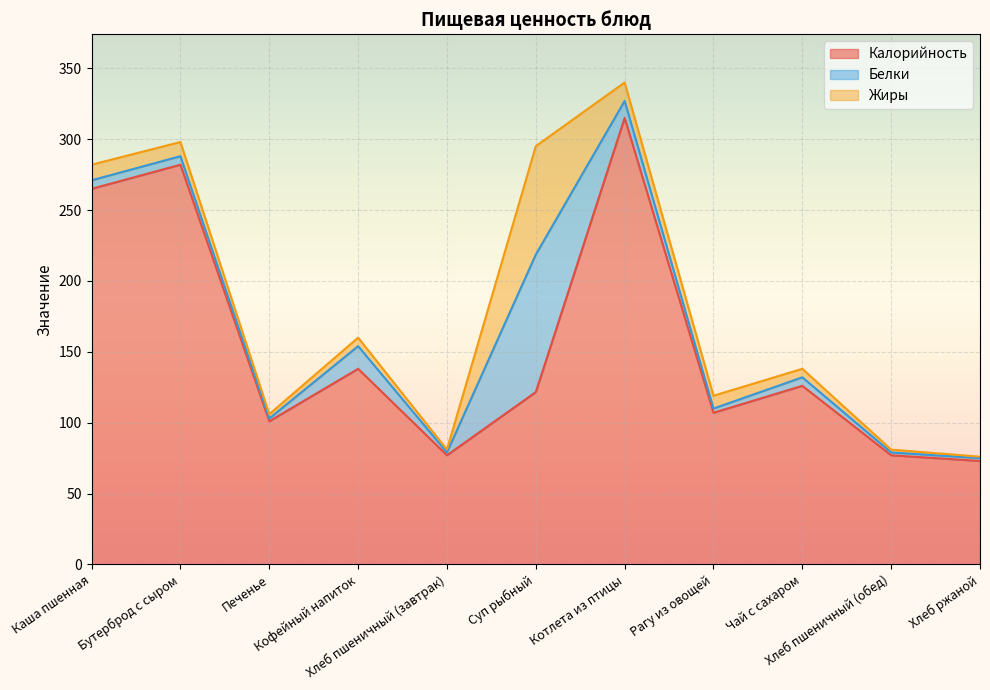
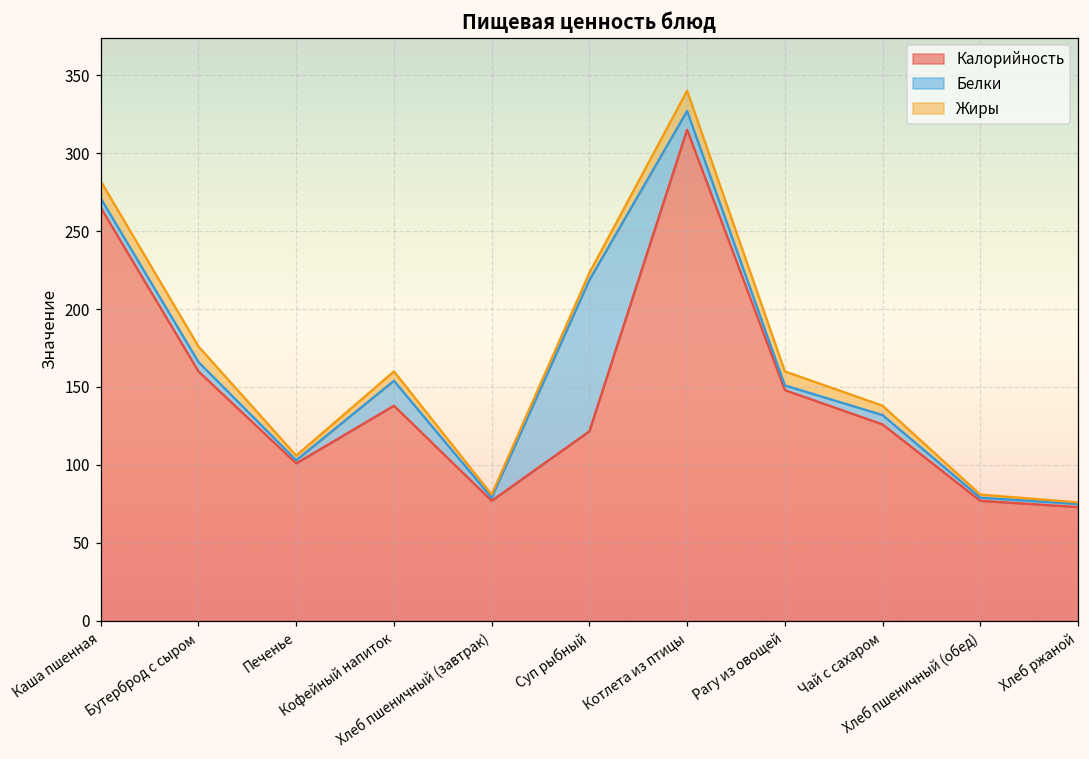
  {
    "Калорийность": {
      "Каша пшенная": 265,
-     "Бутерброд с сыром": 282,
+     "Бутерброд с сыром": 160,
      "Печенье": 101,
      "Кофейный напиток": 138,
      "Хлеб пшеничный (завтрак)": 77,
      "Суп рыбный": 122,
      "Котлета из птицы": 315,
-     "Рагу из овощей": 107,
+     "Рагу из овощей": 148,
      "Чай с сахаром": 126,
      "Хлеб пшеничный (обед)": 77,
      "Хлеб ржаной": 73
    },
    "Белки": {
      "Каша пшенная": 6,
      "Бутерброд с сыром": 6,
      "Печенье": 2,
      "Кофейный напиток": 16,
      "Хлеб пшеничный (завтрак)": 2,
      "Суп рыбный": 97,
      "Котлета из птицы": 12,
      "Рагу из овощей": 3,
      "Чай с сахаром": 6,
      "Хлеб пшеничный (обед)": 2
    },
    "Жиры": {
      "Каша пшенная": 11,
      "Бутерброд с сыром": 10,
      "Печенье": 3,
      "Кофейный напиток": 6,
      "Хлеб пшеничный (завтрак)": 2,
-     "Суп рыбный": 77,
+     "Суп рыбный": 5,
      "Котлета из птицы": 13,
      "Рагу из овощей": 9,
      "Чай с сахаром": 6,
      "Хлеб пшеничный (обед)": 2
    }
  }
